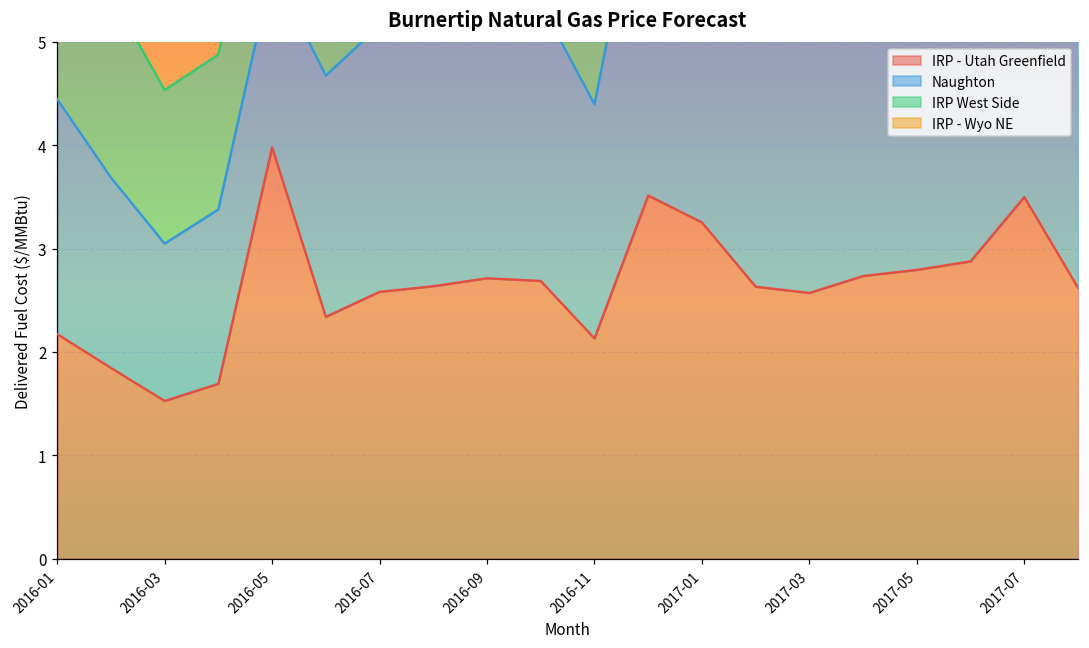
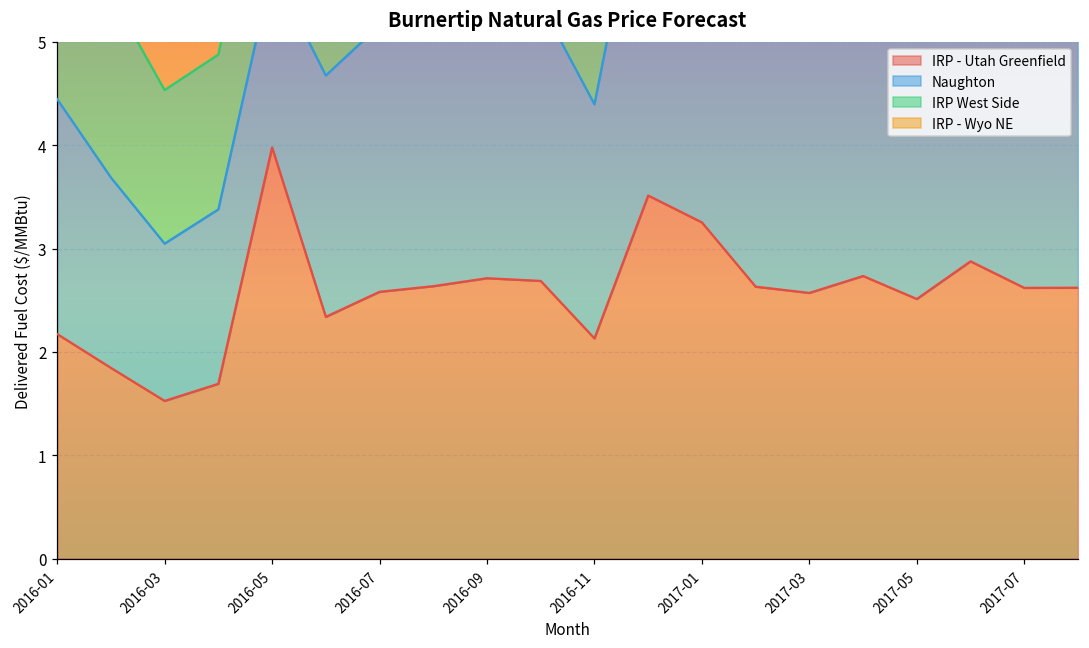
  {
    "IRP - Utah Greenfield": {
      "2016-01": 2.2,
      "2016-03": 1.5,
      "2016-05": 4.0,
      "2016-07": 2.6,
      "2016-09": 2.7,
      "2016-11": 2.1,
      "2017-01": 3.3,
      "2017-03": 2.6,
-     "2017-05": 2.8,
-     "2017-07": 3.5
+     "2017-05": 2.5,
+     "2017-07": 2.6
    },
    "Naughton": {
      "2016-01": 2.3,
      "2016-03": 1.5,
      "2016-11": 2.3
    },
    "IRP West Side": {
      "2016-03": 1.5
    }
  }
